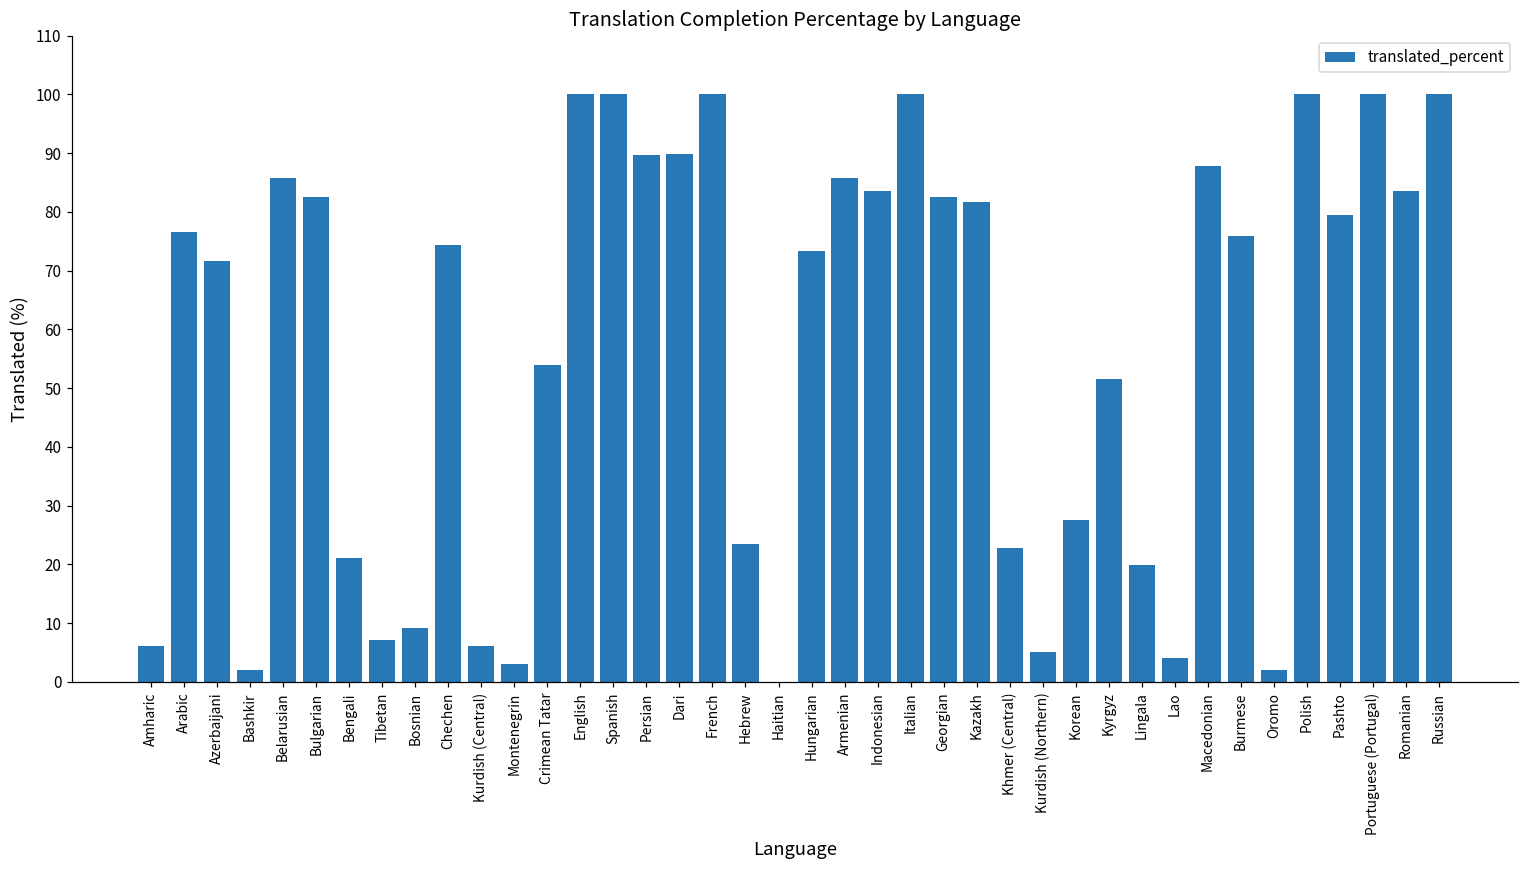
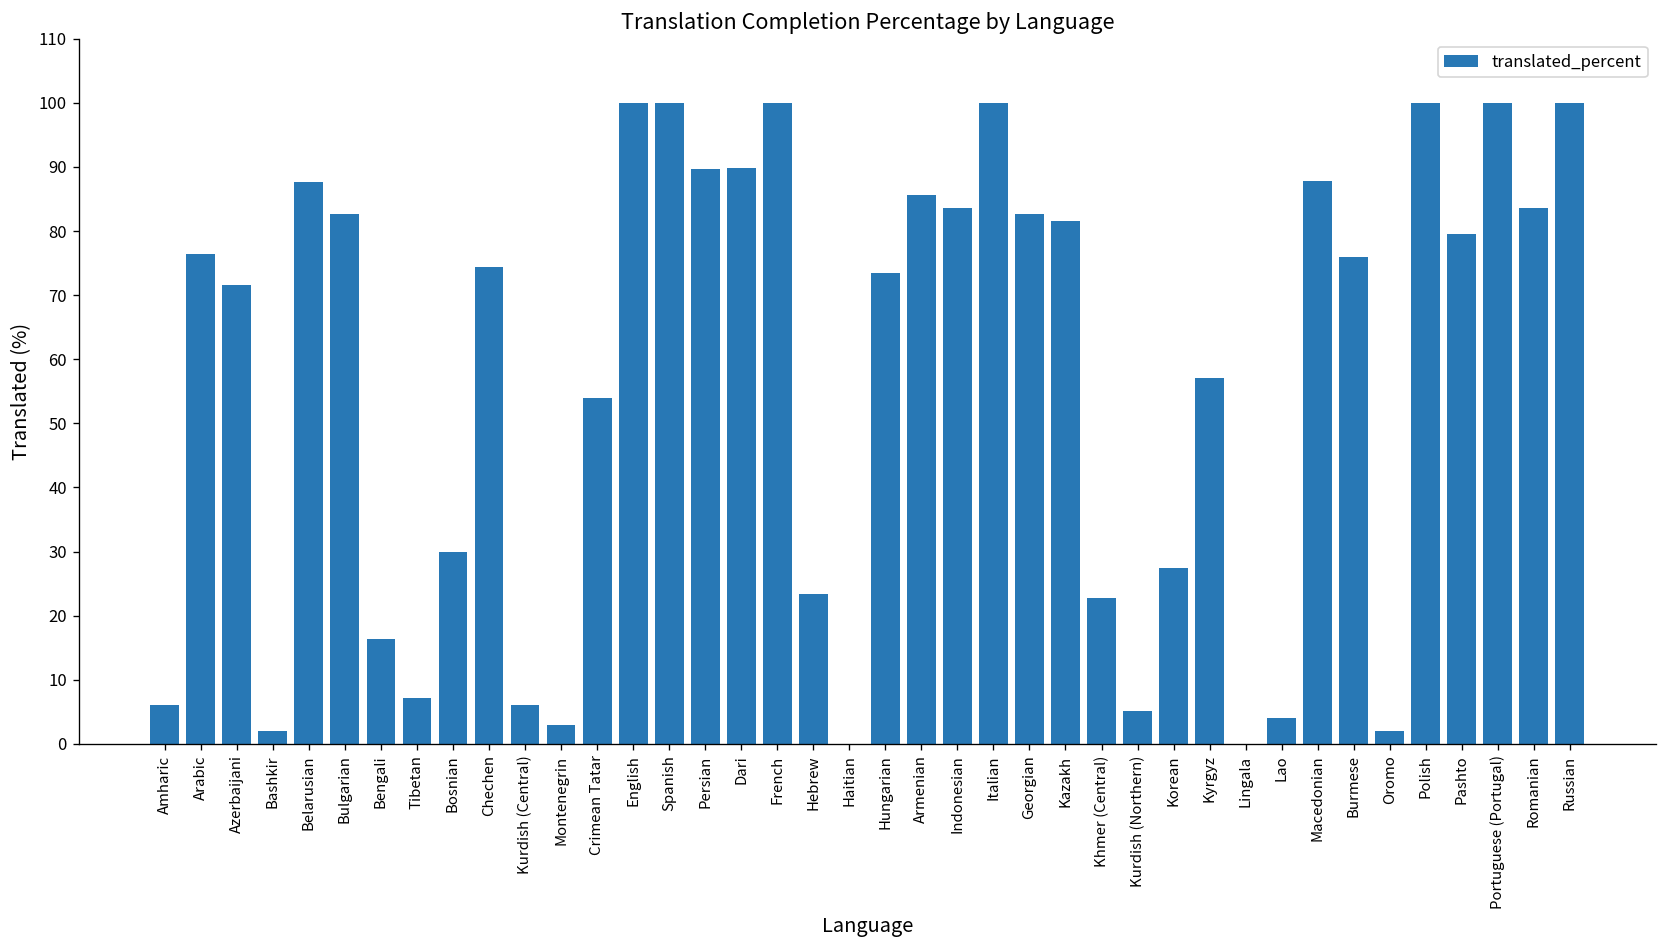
  {
    "Amharic": 6,
    "Arabic": 77,
    "Azerbaijani": 72,
    "Bashkir": 2,
-   "Belarusian": 86,
+   "Belarusian": 88,
    "Bulgarian": 83,
-   "Bengali": 21,
+   "Bengali": 16,
    "Tibetan": 7,
-   "Bosnian": 9,
+   "Bosnian": 30,
    "Chechen": 74,
    "Kurdish (Central)": 6,
    "Montenegrin": 3,
    "Crimean Tatar": 54,
    "English": 100,
    "Spanish": 100,
    "Persian": 90,
    "Dari": 90,
    "French": 100,
    "Hebrew": 23,
    "Haitian": 0,
    "Hungarian": 73,
    "Armenian": 86,
    "Indonesian": 84,
    "Italian": 100,
    "Georgian": 83,
    "Kazakh": 82,
    "Khmer (Central)": 23,
    "Kurdish (Northern)": 5,
    "Korean": 28,
-   "Kyrgyz": 52,
-   "Lingala": 20,
+   "Kyrgyz": 57,
+   "Lingala": 0,
    "Lao": 4,
    "Macedonian": 88,
    "Burmese": 76,
    "Oromo": 2,
    "Polish": 100,
    "Pashto": 80,
    "Portuguese (Portugal)": 100,
    "Romanian": 84,
    "Russian": 100
  }
